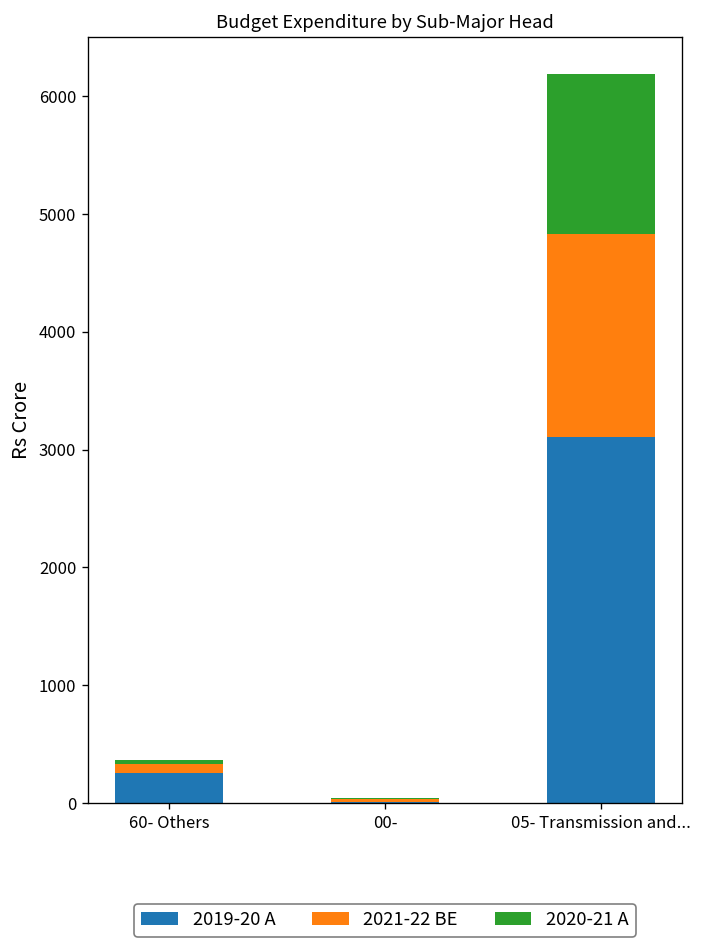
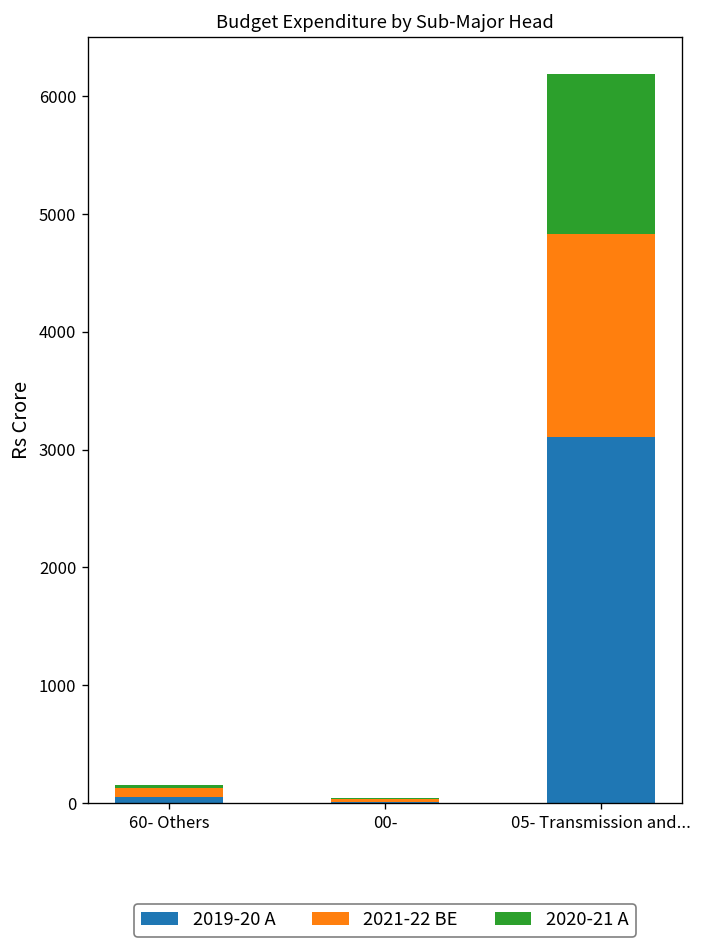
  {
    "2019-20 A": {
-     "60- Others": 300,
+     "60- Others": 0,
      "05- Transmission and...": 3100
    },
    "2021-22 BE": {
      "60- Others": 100,
      "05- Transmission and...": 1700
    },
    "2020-21 A": {
      "60- Others": 0,
      "05- Transmission and...": 1400
    }
  }
